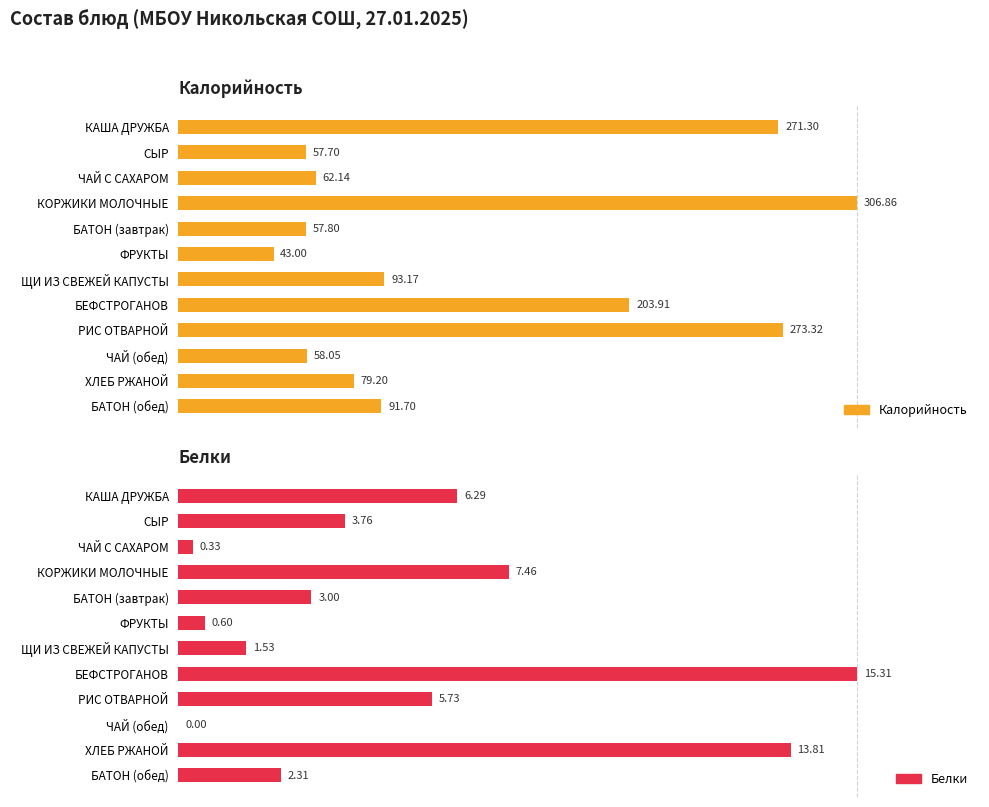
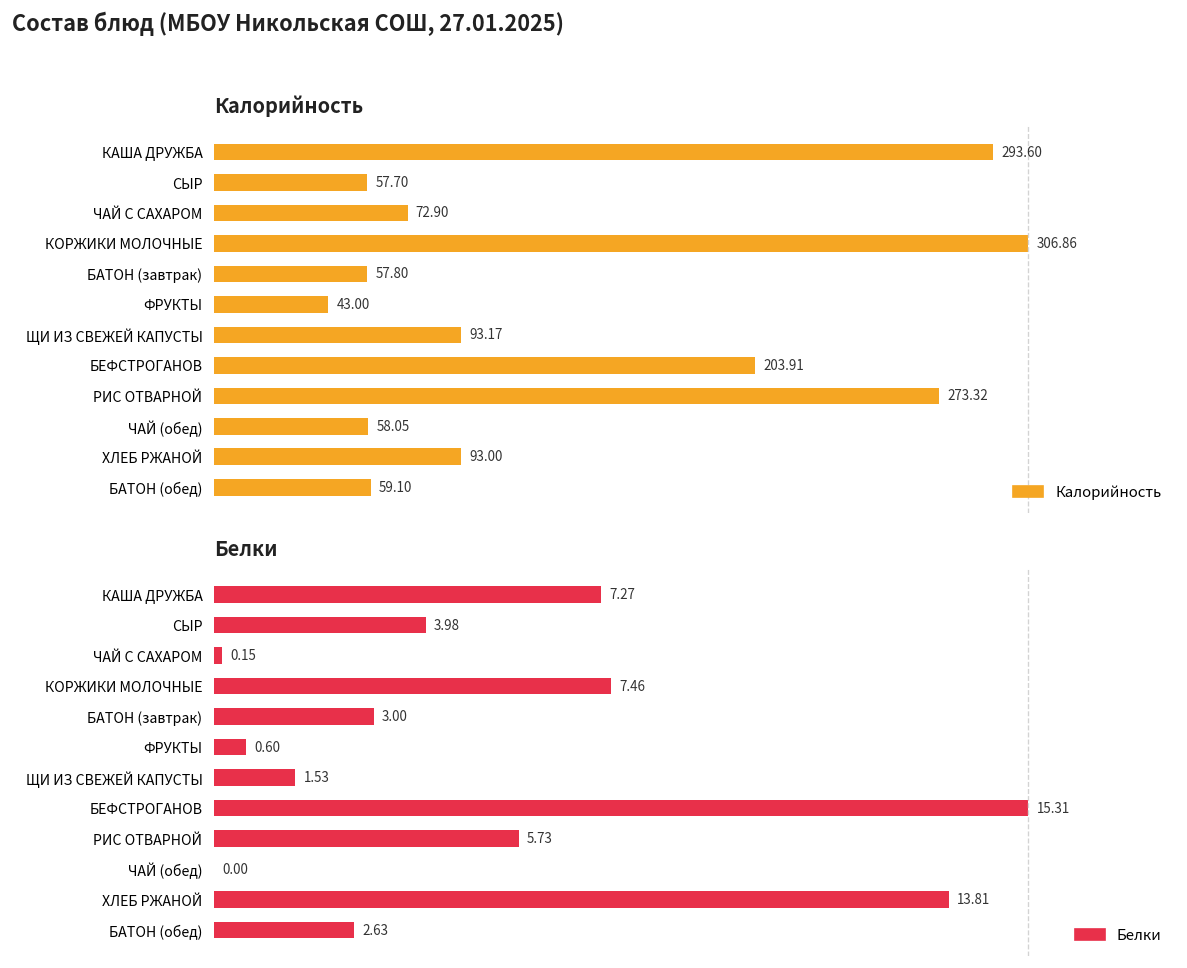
  {
    "Калорийность": {
-     "КАША ДРУЖБА": 271.30,
+     "КАША ДРУЖБА": 293.60,
      "СЫР": 57.70,
-     "ЧАЙ С САХАРОМ": 62.14,
+     "ЧАЙ С САХАРОМ": 72.90,
      "КОРЖИКИ МОЛОЧНЫЕ": 306.86,
      "БАТОН (завтрак)": 57.80,
      "ФРУКТЫ": 43.00,
      "ЩИ ИЗ СВЕЖЕЙ КАПУСТЫ": 93.17,
      "БЕФСТРОГАНОВ": 203.91,
      "РИС ОТВАРНОЙ": 273.32,
      "ЧАЙ (обед)": 58.05,
-     "ХЛЕБ РЖАНОЙ": 79.20,
-     "БАТОН (обед)": 91.70
+     "ХЛЕБ РЖАНОЙ": 93.00,
+     "БАТОН (обед)": 59.10
    },
    "Белки": {
-     "КАША ДРУЖБА": 6.29,
-     "СЫР": 3.76,
-     "ЧАЙ С САХАРОМ": 0.33,
+     "КАША ДРУЖБА": 7.27,
+     "СЫР": 3.98,
+     "ЧАЙ С САХАРОМ": 0.15,
      "КОРЖИКИ МОЛОЧНЫЕ": 7.46,
      "БАТОН (завтрак)": 3.00,
      "ФРУКТЫ": 0.60,
      "ЩИ ИЗ СВЕЖЕЙ КАПУСТЫ": 1.53,
      "БЕФСТРОГАНОВ": 15.31,
      "РИС ОТВАРНОЙ": 5.73,
      "ЧАЙ (обед)": 0.00,
      "ХЛЕБ РЖАНОЙ": 13.81,
-     "БАТОН (обед)": 2.31
+     "БАТОН (обед)": 2.63
    }
  }
